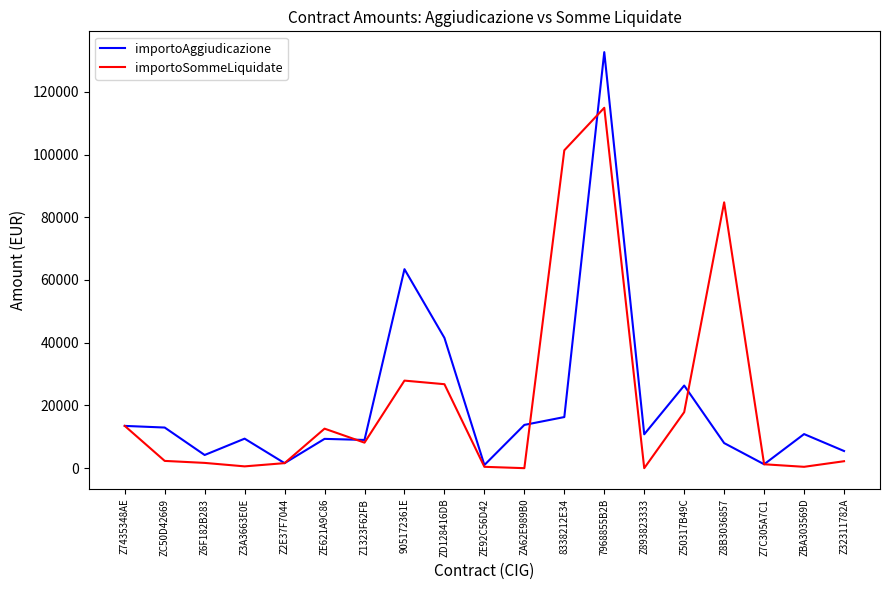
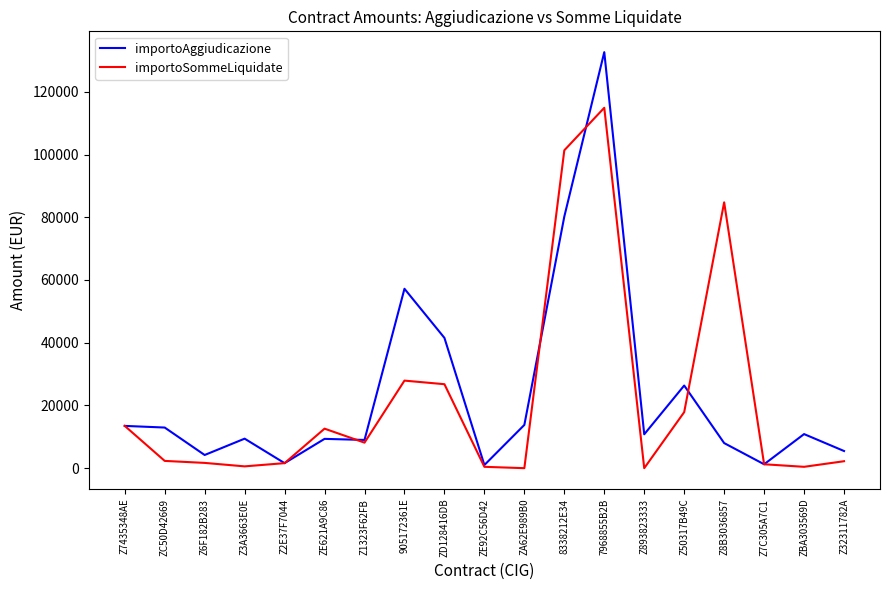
  {
    "importoAggiudicazione": {
      "ZC50D42669": 13000,
      "Z6F182B283": 4000,
      "Z3A3663E0E": 9000,
      "ZE621A9C86": 9000,
      "Z1323F62FB": 9000,
-     "905172361E": 63000,
+     "905172361E": 57000,
      "ZD128416DB": 42000,
      "ZA62E989B0": 14000,
-     "8338212E34": 16000,
+     "8338212E34": 80000,
      "7968855B2B": 133000,
      "Z893823333": 11000,
      "Z50317B49C": 26000,
      "Z8B3036857": 8000,
      "ZBA303569D": 11000,
      "Z32311782A": 5000
    },
    "importoSommeLiquidate": {
      "ZC50D42669": 2000,
      "Z6F182B283": 2000,
      "Z3A3663E0E": 1000,
      "ZE621A9C86": 13000,
      "Z1323F62FB": 8000,
      "905172361E": 28000,
      "ZD128416DB": 27000,
      "ZA62E989B0": 0,
      "8338212E34": 101000,
      "7968855B2B": 115000,
      "Z893823333": 0,
      "Z50317B49C": 18000,
      "Z8B3036857": 85000,
      "ZBA303569D": 0,
      "Z32311782A": 2000
    }
  }
